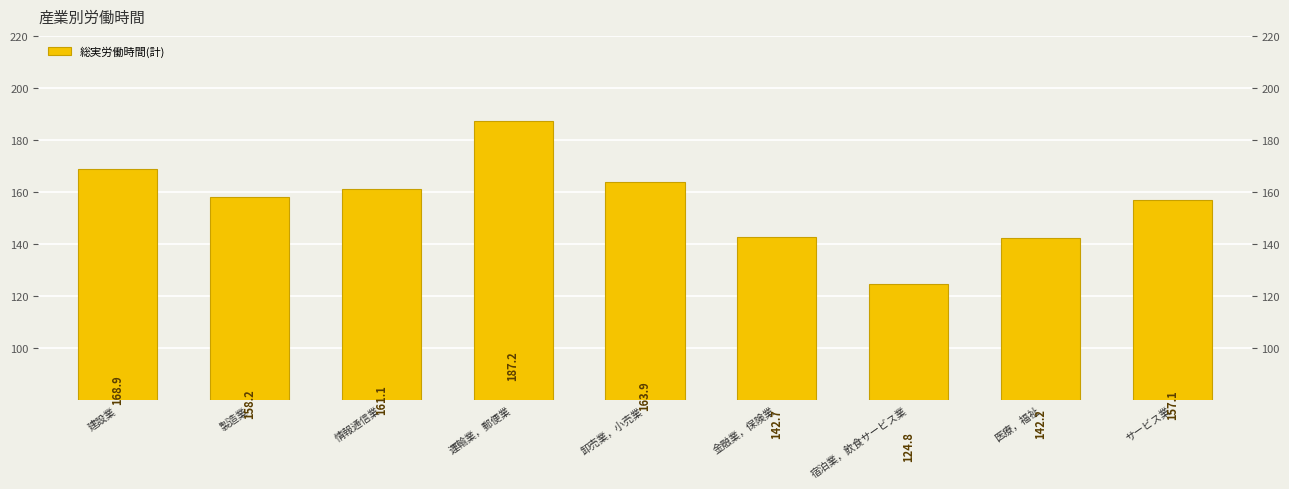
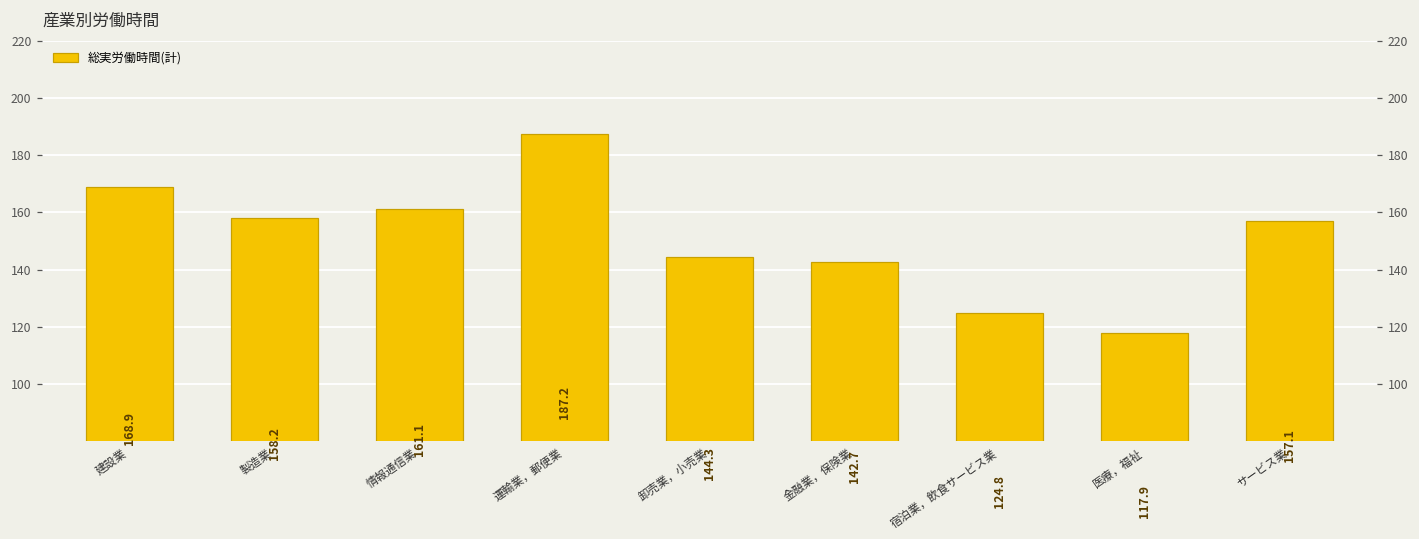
  {
    "建設業": 168.9,
    "製造業": 158.2,
    "情報通信業": 161.1,
    "運輸業，郵便業": 187.2,
-   "卸売業，小売業": 163.9,
+   "卸売業，小売業": 144.3,
    "金融業，保険業": 142.7,
    "宿泊業，飲食サービス業": 124.8,
-   "医療，福祉": 142.2,
+   "医療，福祉": 117.9,
    "サービス業": 157.1
  }
